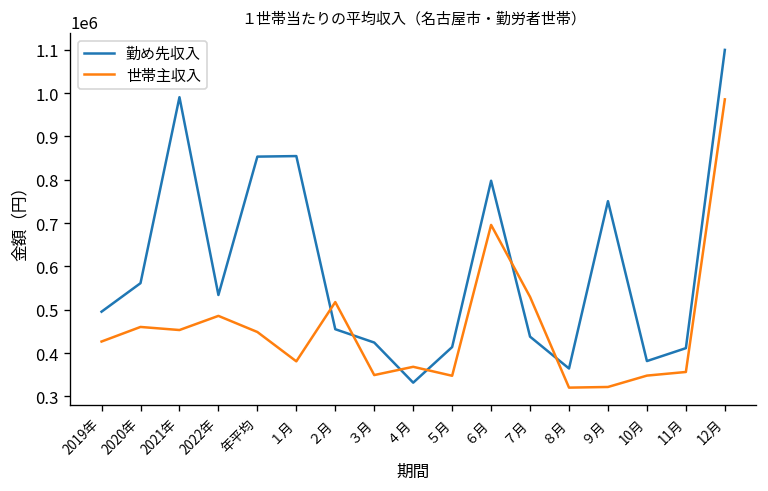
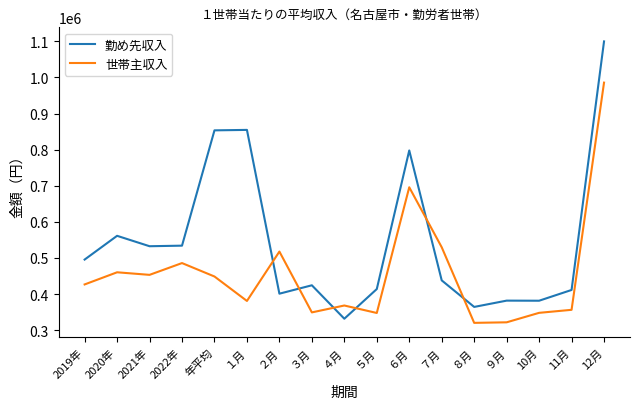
  {
    "勤め先収入": {
      "2019年": 500000,
      "2020年": 560000,
-     "2021年": 990000,
+     "2021年": 530000,
      "2022年": 530000,
      "年平均": 850000,
      "１月": 850000,
-     "２月": 460000,
+     "２月": 400000,
      "３月": 420000,
      "４月": 330000,
      "５月": 410000,
      "６月": 800000,
      "７月": 440000,
      "８月": 360000,
-     "９月": 750000,
+     "９月": 380000,
      "10月": 380000,
      "11月": 410000,
      "12月": 1100000
    },
    "世帯主収入": {
      "2019年": 430000,
      "2020年": 460000,
      "2021年": 450000,
      "2022年": 490000,
      "年平均": 450000,
      "１月": 380000,
      "２月": 520000,
      "３月": 350000,
      "４月": 370000,
      "５月": 350000,
      "６月": 700000,
      "７月": 530000,
      "８月": 320000,
      "９月": 320000,
      "10月": 350000,
      "11月": 360000,
      "12月": 990000
    }
  }
